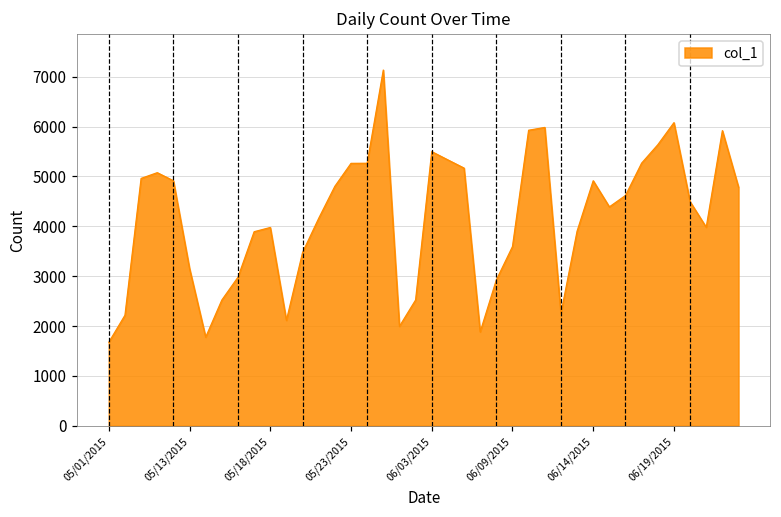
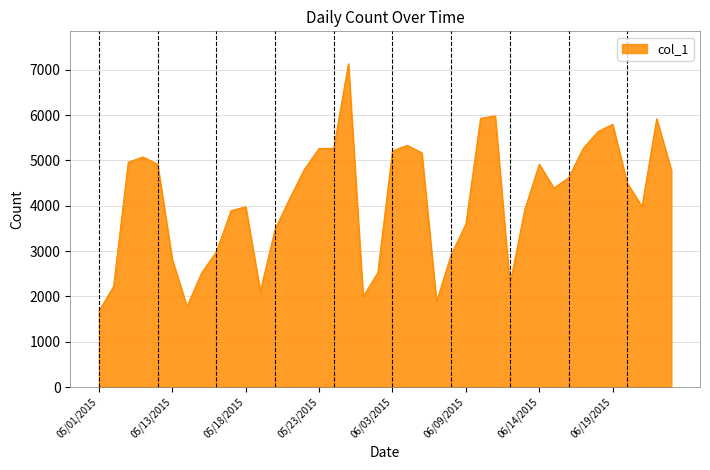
  {
    "05/01/2015": 1700,
-   "05/13/2015": 3200,
+   "05/13/2015": 2800,
    "05/18/2015": 4000,
    "05/23/2015": 5300,
-   "06/03/2015": 5500,
+   "06/03/2015": 5200,
    "06/09/2015": 3600,
    "06/14/2015": 4900,
-   "06/19/2015": 6100
+   "06/19/2015": 5800
  }
